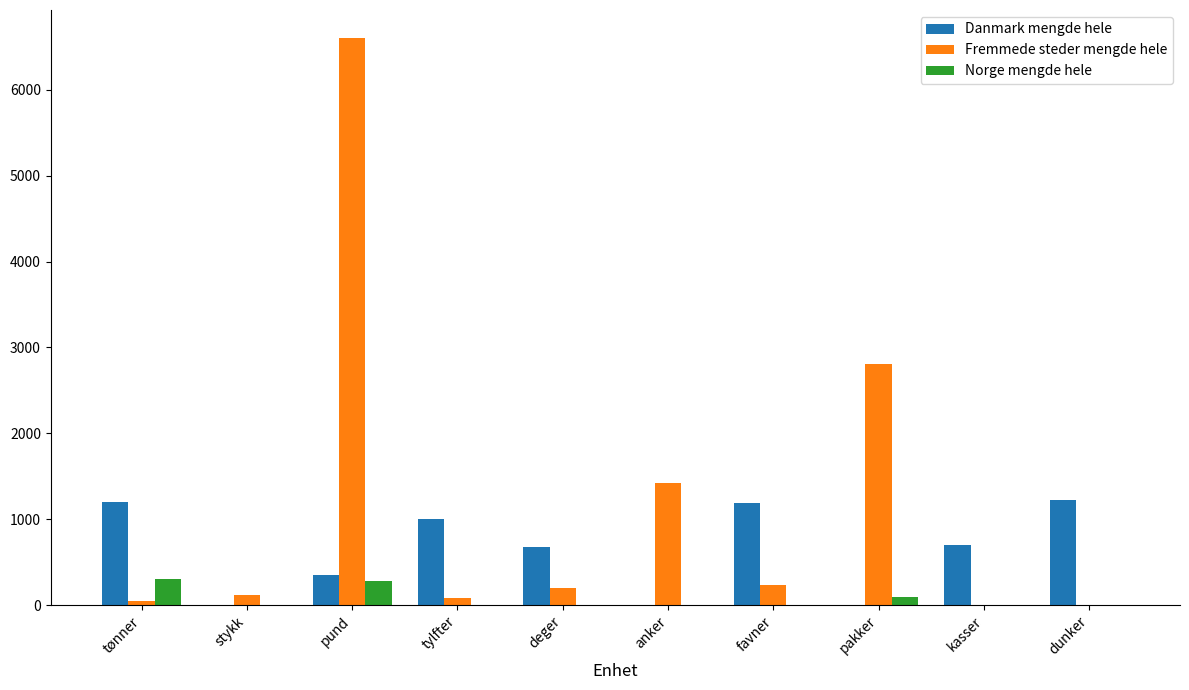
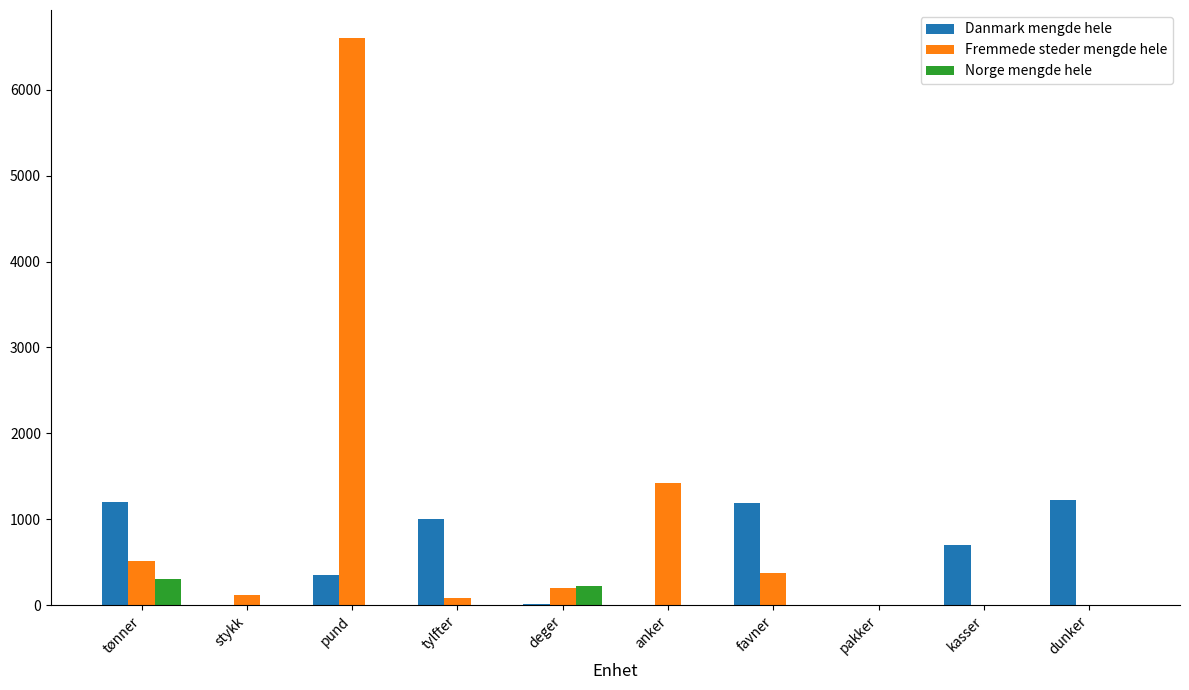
  {
    "Danmark mengde hele": {
      "tønner": 1200,
      "pund": 300,
      "tylfter": 1000,
-     "deger": 700,
+     "deger": 0,
      "favner": 1200,
      "kasser": 700,
      "dunker": 1200
    },
    "Fremmede steder mengde hele": {
-     "tønner": 0,
+     "tønner": 500,
      "stykk": 100,
      "pund": 6600,
      "tylfter": 100,
      "deger": 200,
      "anker": 1400,
-     "favner": 200,
-     "pakker": 2800,
+     "favner": 400,
+     "pakker": 0,
      "kasser": 0,
      "dunker": 0
    },
    "Norge mengde hele": {
      "tønner": 300,
      "stykk": 0,
-     "pund": 300,
+     "pund": 0,
      "tylfter": 0,
-     "deger": 0,
+     "deger": 200,
      "anker": 0,
-     "pakker": 100,
+     "pakker": 0,
      "dunker": 0
    }
  }
